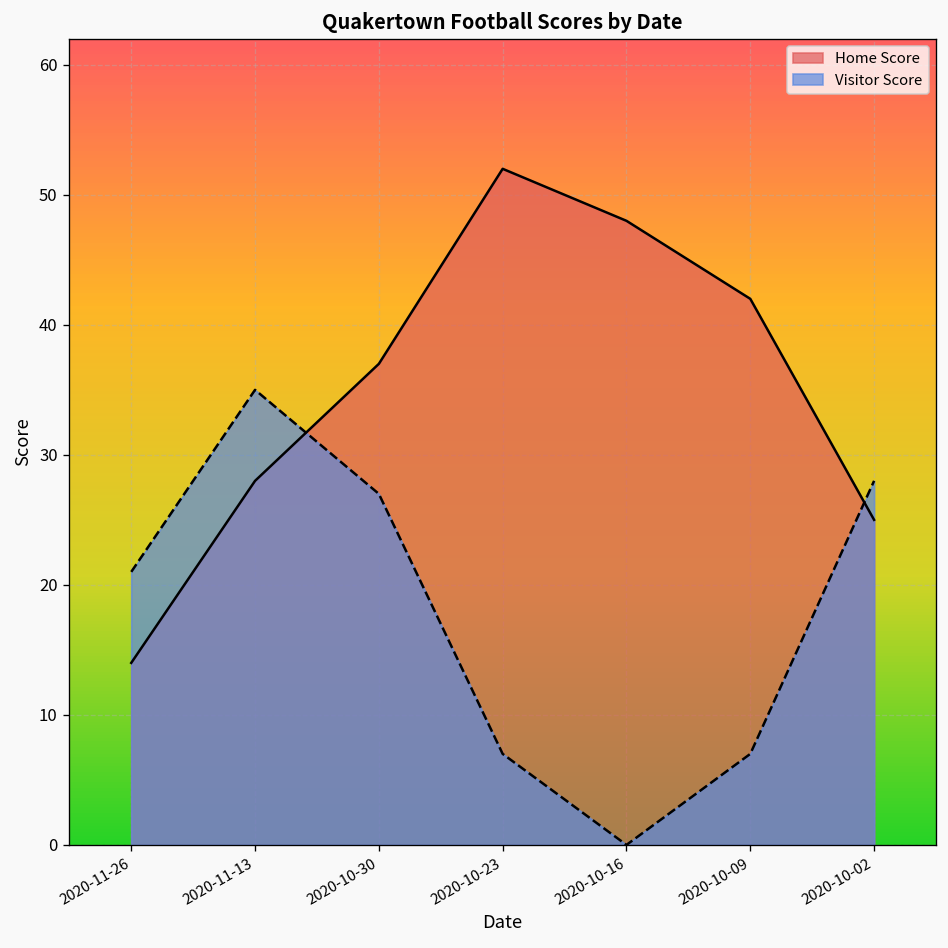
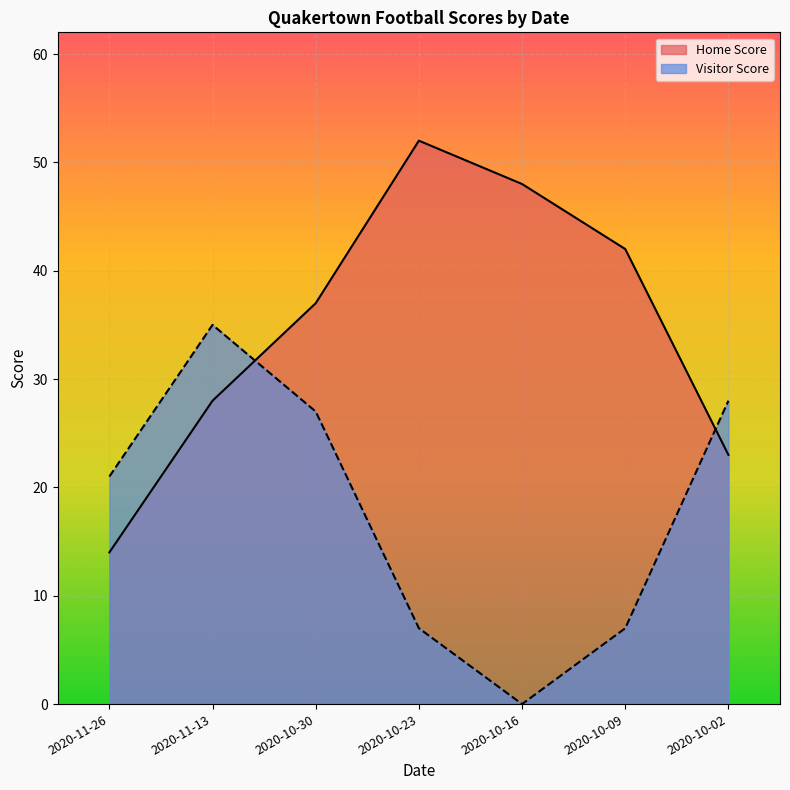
  {
    "Home Score": {
      "2020-11-26": 14,
      "2020-11-13": 28,
      "2020-10-30": 37,
      "2020-10-23": 52,
      "2020-10-16": 48,
      "2020-10-09": 42,
-     "2020-10-02": 25
+     "2020-10-02": 23
    },
    "Visitor Score": {
      "2020-11-26": 21,
      "2020-11-13": 35,
      "2020-10-30": 27,
      "2020-10-23": 7,
      "2020-10-16": 0,
      "2020-10-09": 7,
      "2020-10-02": 28
    }
  }
